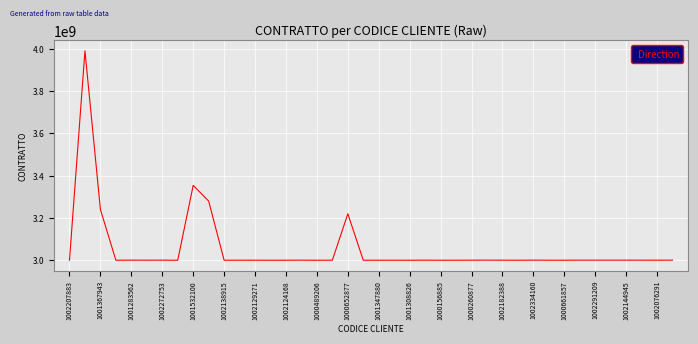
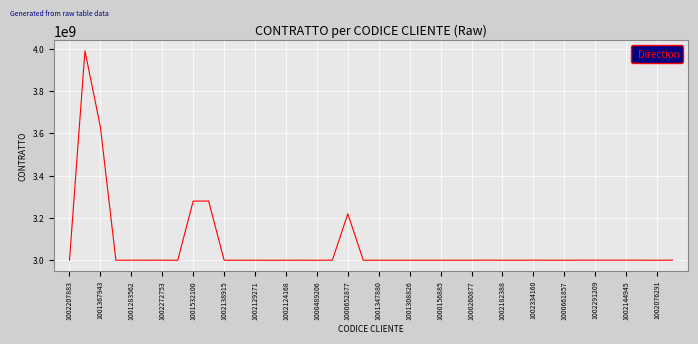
  {
    "1002207883": 3000000000,
-   "1001367943": 3240000000,
+   "1001367943": 3630000000,
    "1001283562": 3000000000,
    "1002272753": 3000000000,
-   "1001532100": 3350000000,
+   "1001532100": 3280000000,
    "1002138915": 3000000000,
    "1002129271": 3000000000,
    "1002124168": 3000000000,
    "1000489206": 3000000000,
    "1000652877": 3220000000,
    "1001347880": 3000000000,
    "1000156885": 3000000000,
    "1000260877": 3000000000,
    "1002182388": 3000000000,
    "1002334160": 3000000000,
    "1000661857": 3000000000,
    "1002291209": 3000000000,
    "1002144945": 3000000000,
    "1002076291": 3000000000
  }
